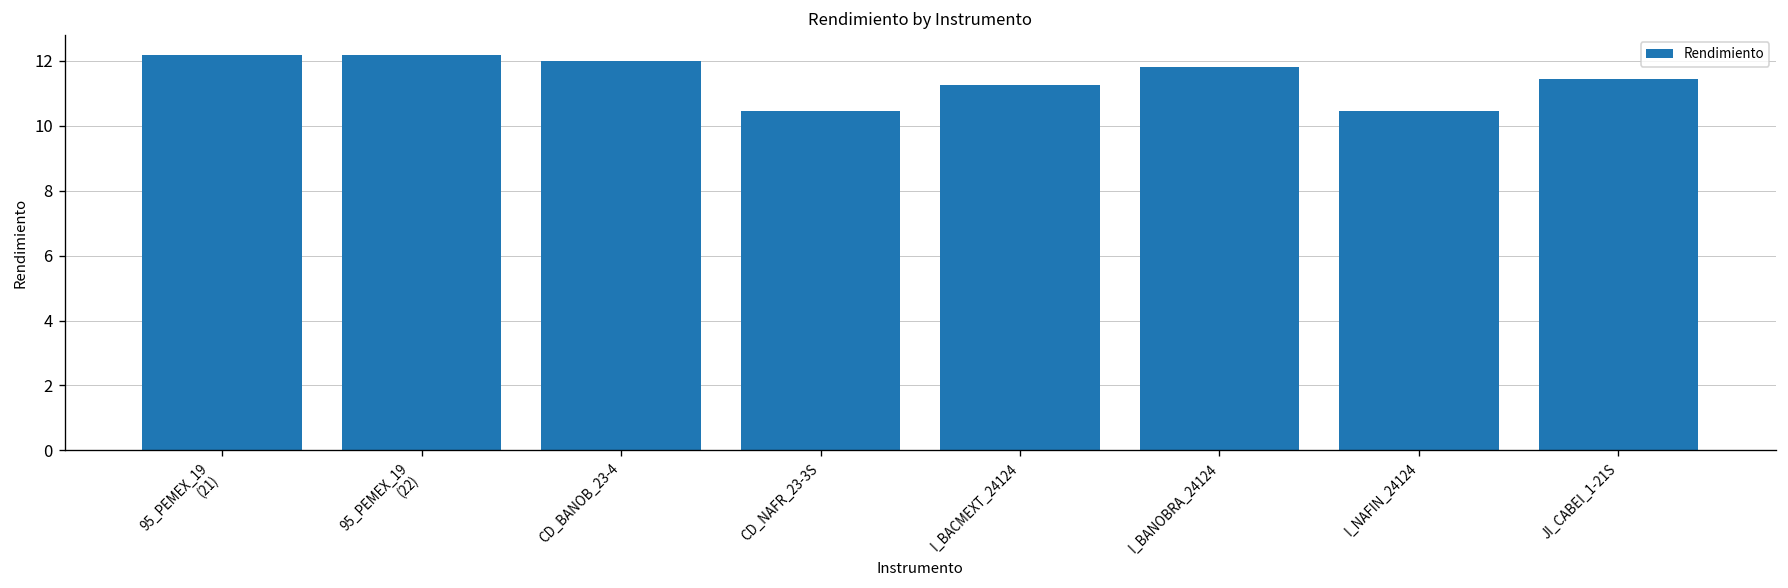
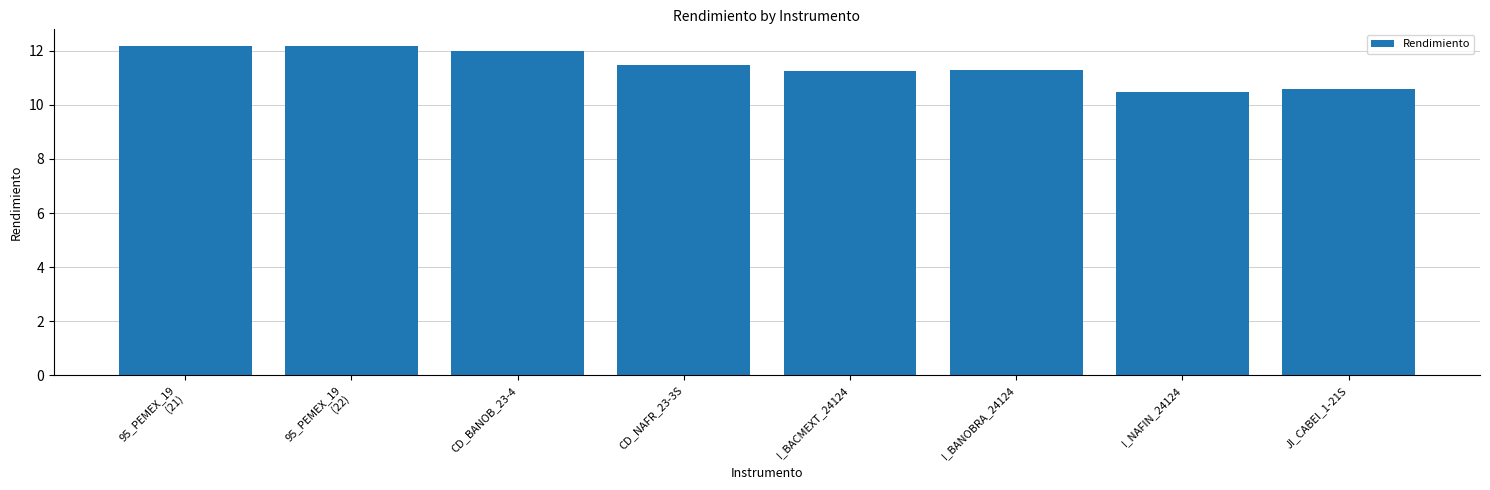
  {
    "95_PEMEX_19 (21)": 12.2,
    "95_PEMEX_19 (22)": 12.2,
    "CD_BANOB_23-4": 12.0,
-   "CD_NAFR_23-3S": 10.5,
+   "CD_NAFR_23-3S": 11.5,
    "I_BACMEXT_24124": 11.3,
-   "I_BANOBRA_24124": 11.8,
+   "I_BANOBRA_24124": 11.3,
    "I_NAFIN_24124": 10.5,
-   "JI_CABEI_1-21S": 11.5
+   "JI_CABEI_1-21S": 10.6
  }
